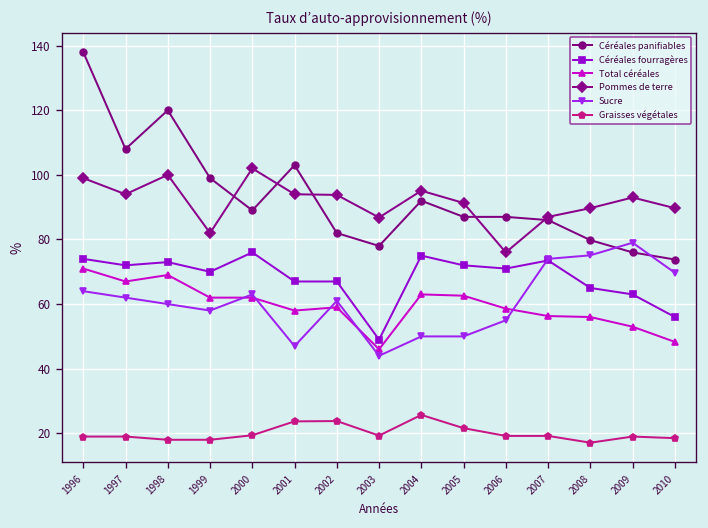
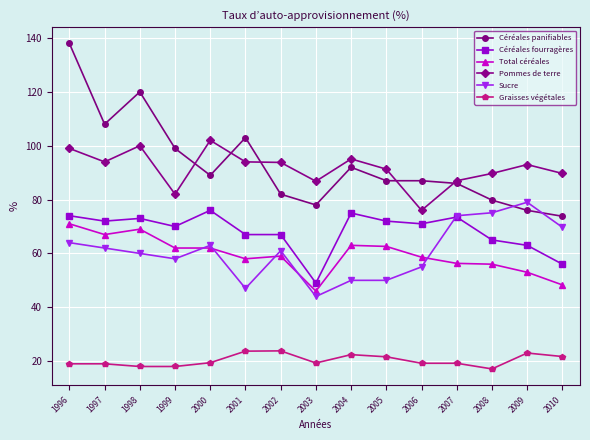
  {
    "Graisses végétales": {
      "1996": 19,
      "1997": 19,
      "1998": 18,
      "1999": 18,
      "2000": 19,
      "2001": 24,
      "2002": 24,
      "2003": 19,
-     "2004": 26,
+     "2004": 22,
      "2005": 22,
      "2006": 19,
      "2007": 19,
      "2008": 17,
-     "2009": 19,
-     "2010": 19
+     "2009": 23,
+     "2010": 22
    }
  }
